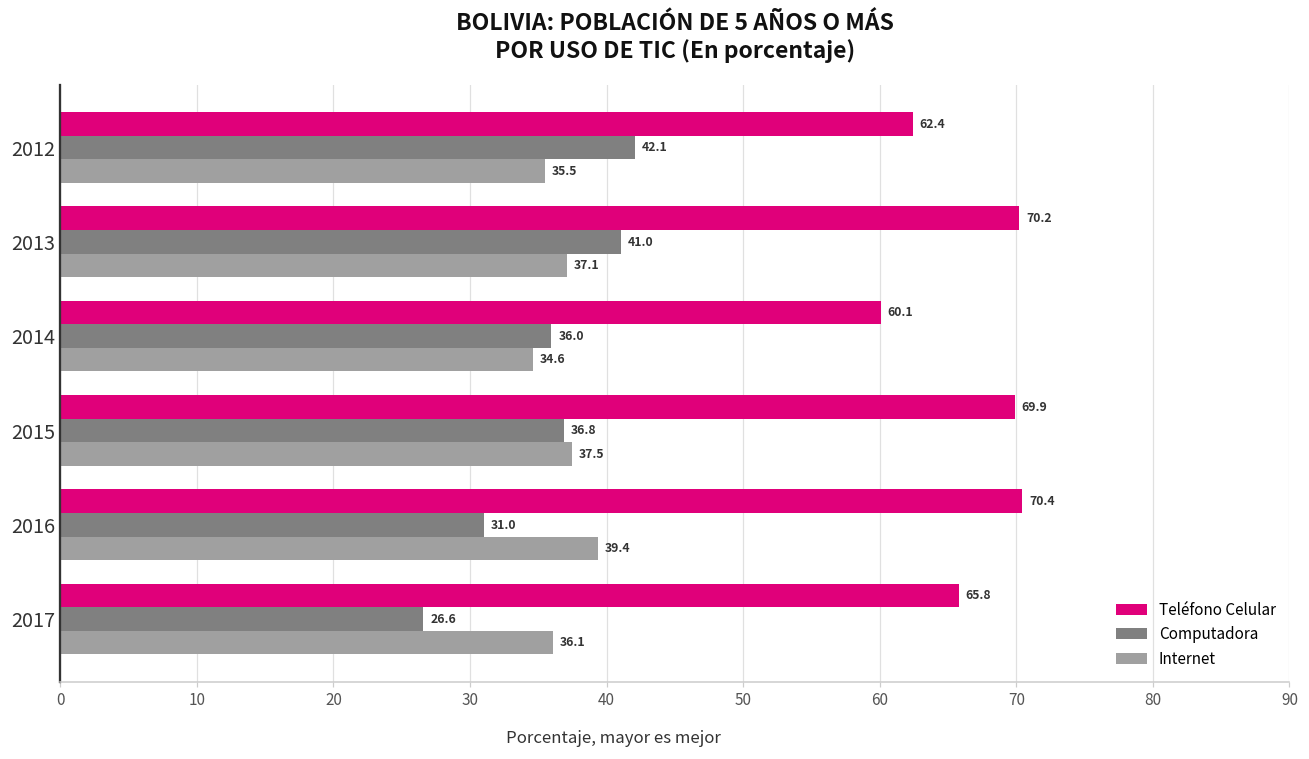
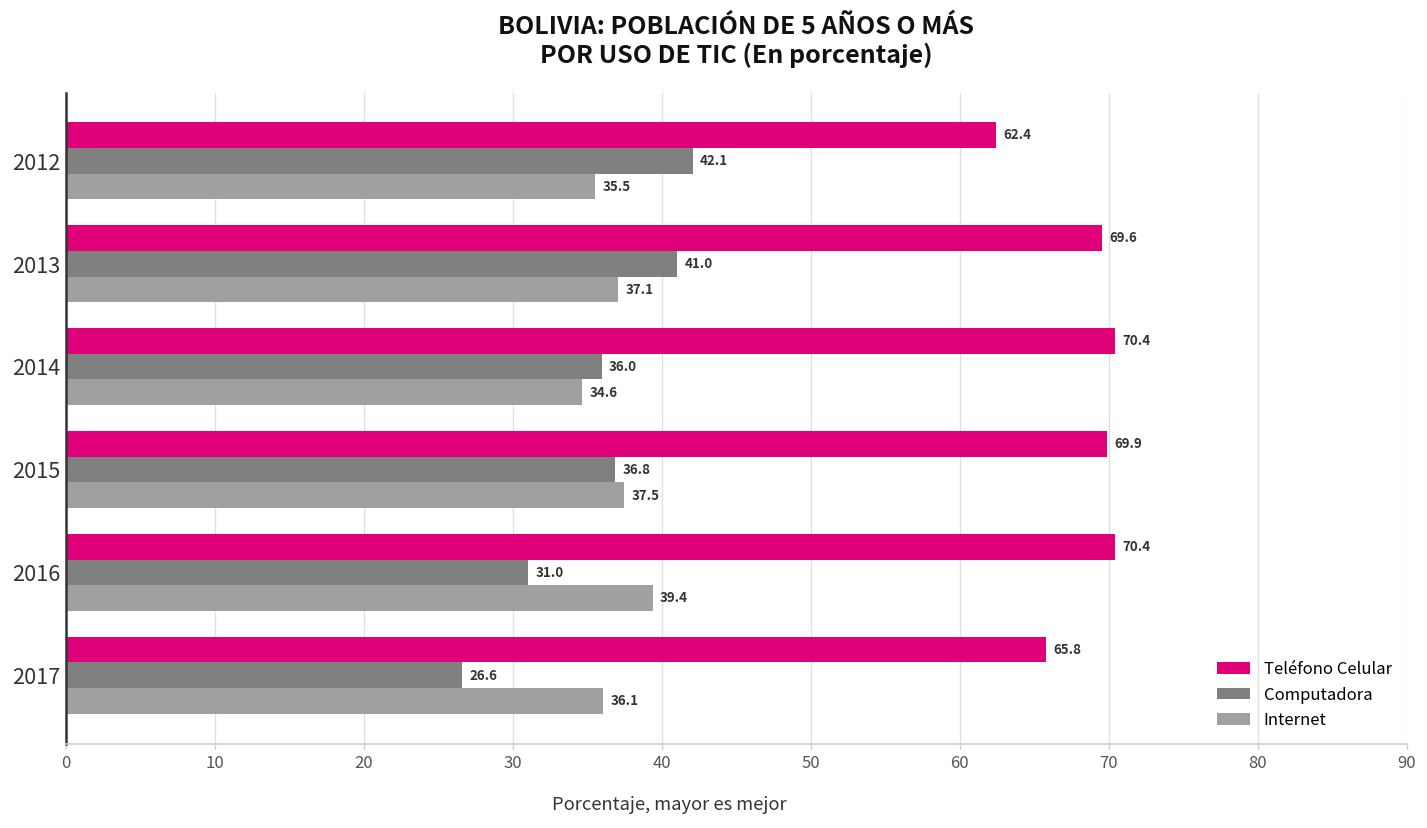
  {
    "Teléfono Celular": {
      "2012": 62.4,
-     "2013": 70.2,
-     "2014": 60.1,
+     "2013": 69.6,
+     "2014": 70.4,
      "2015": 69.9,
      "2016": 70.4,
      "2017": 65.8
    }
  }
